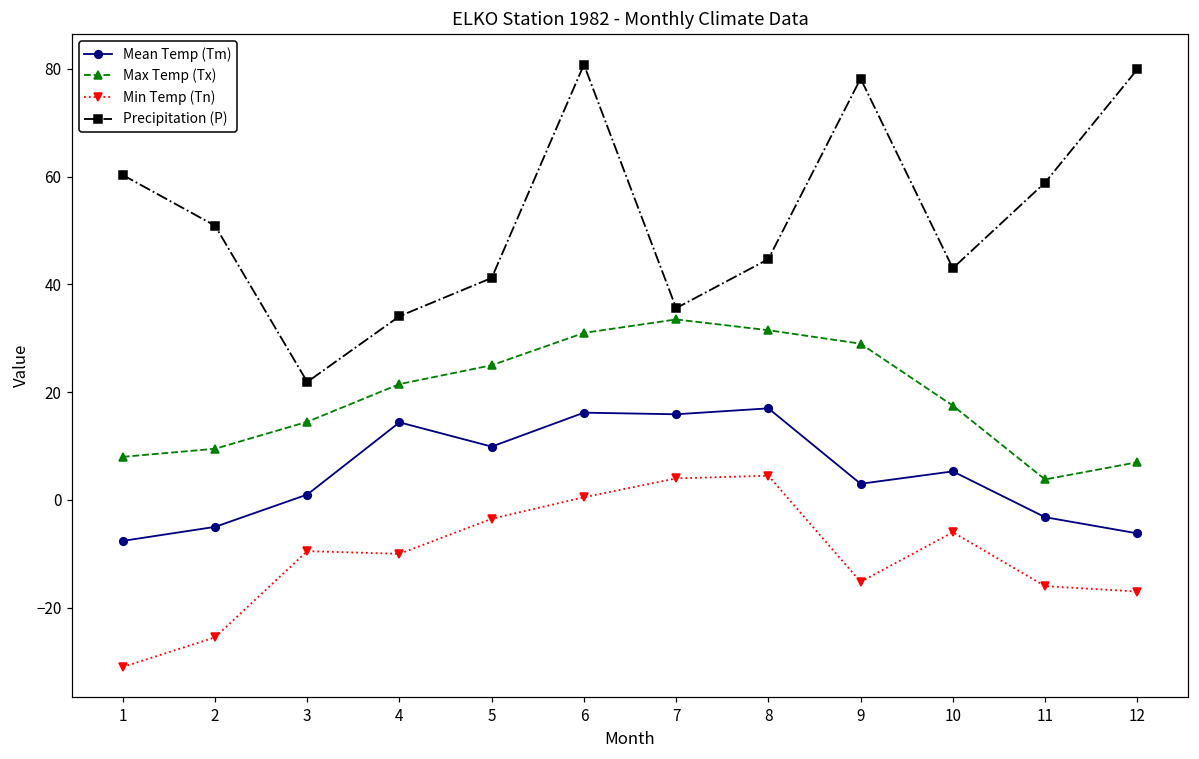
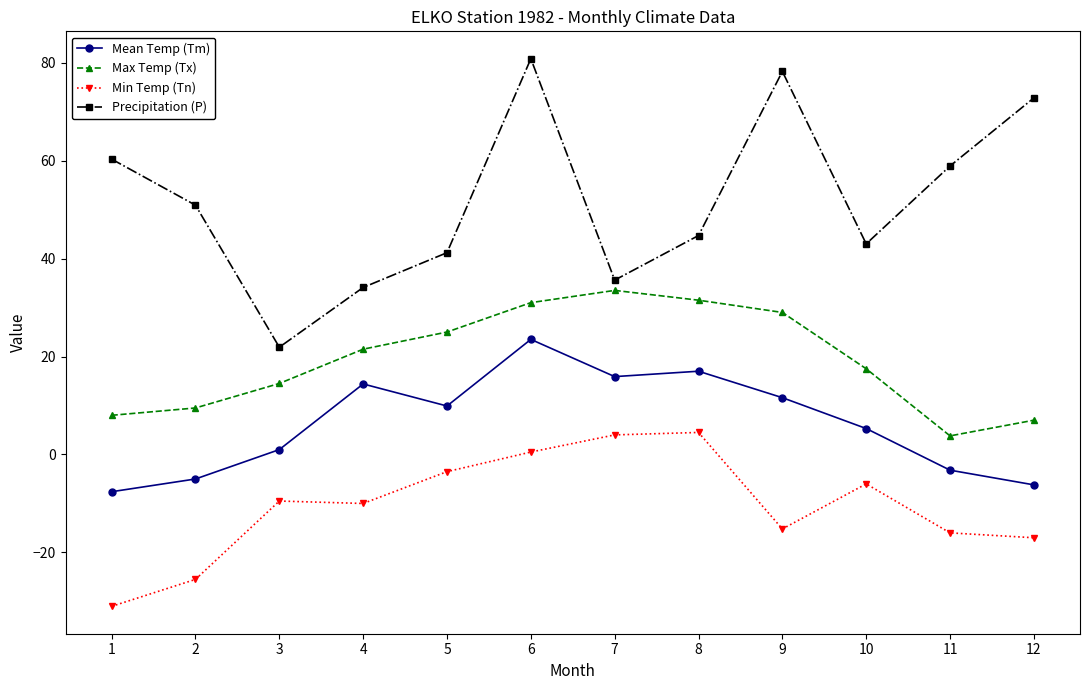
  {
    "Mean Temp (Tm)": {
      "1": -8,
      "2": -5,
      "3": 1,
      "4": 14,
      "5": 10,
-     "6": 16,
+     "6": 24,
      "7": 16,
      "8": 17,
-     "9": 3,
+     "9": 12,
      "10": 5,
      "11": -3,
      "12": -6
    },
    "Max Temp (Tx)": {
      "1": 8,
      "2": 10,
      "3": 15,
      "4": 22,
      "5": 25,
      "6": 31,
      "7": 34,
      "8": 32,
      "9": 29,
      "10": 18,
      "11": 4,
      "12": 7
    },
    "Min Temp (Tn)": {
      "1": -31,
      "2": -26,
      "3": -10,
      "4": -10,
      "5": -4,
      "6": 1,
      "7": 4,
      "8": 5,
      "9": -15,
      "10": -6,
      "11": -16,
      "12": -17
    },
    "Precipitation (P)": {
      "1": 60,
      "2": 51,
      "3": 22,
      "4": 34,
      "5": 41,
      "6": 81,
      "7": 36,
      "8": 45,
      "9": 78,
      "10": 43,
      "11": 59,
-     "12": 80
+     "12": 73
    }
  }
